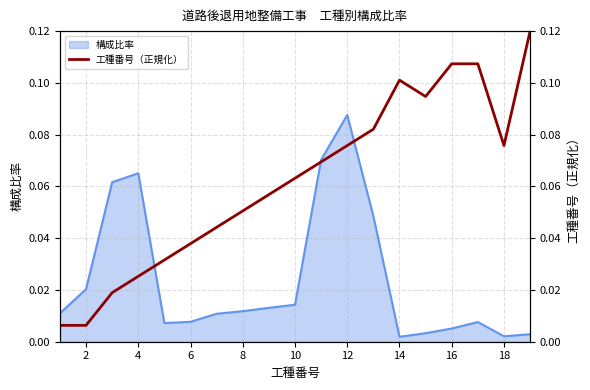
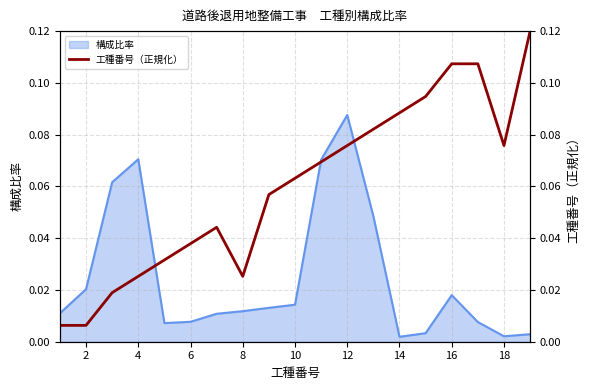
  {
    "構成比率": {
      "2": 0.020,
-     "4": 0.065,
+     "4": 0.071,
      "6": 0.008,
      "8": 0.012,
      "10": 0.014,
      "12": 0.088,
      "14": 0.002,
-     "16": 0.005,
+     "16": 0.018,
      "18": 0.002
    },
    "工種番号（正規化）": {
      "2": 0.006,
      "4": 0.025,
      "6": 0.038,
-     "8": 0.051,
+     "8": 0.025,
      "10": 0.063,
      "12": 0.076,
-     "14": 0.101,
+     "14": 0.088,
      "16": 0.107,
      "18": 0.076
    }
  }
